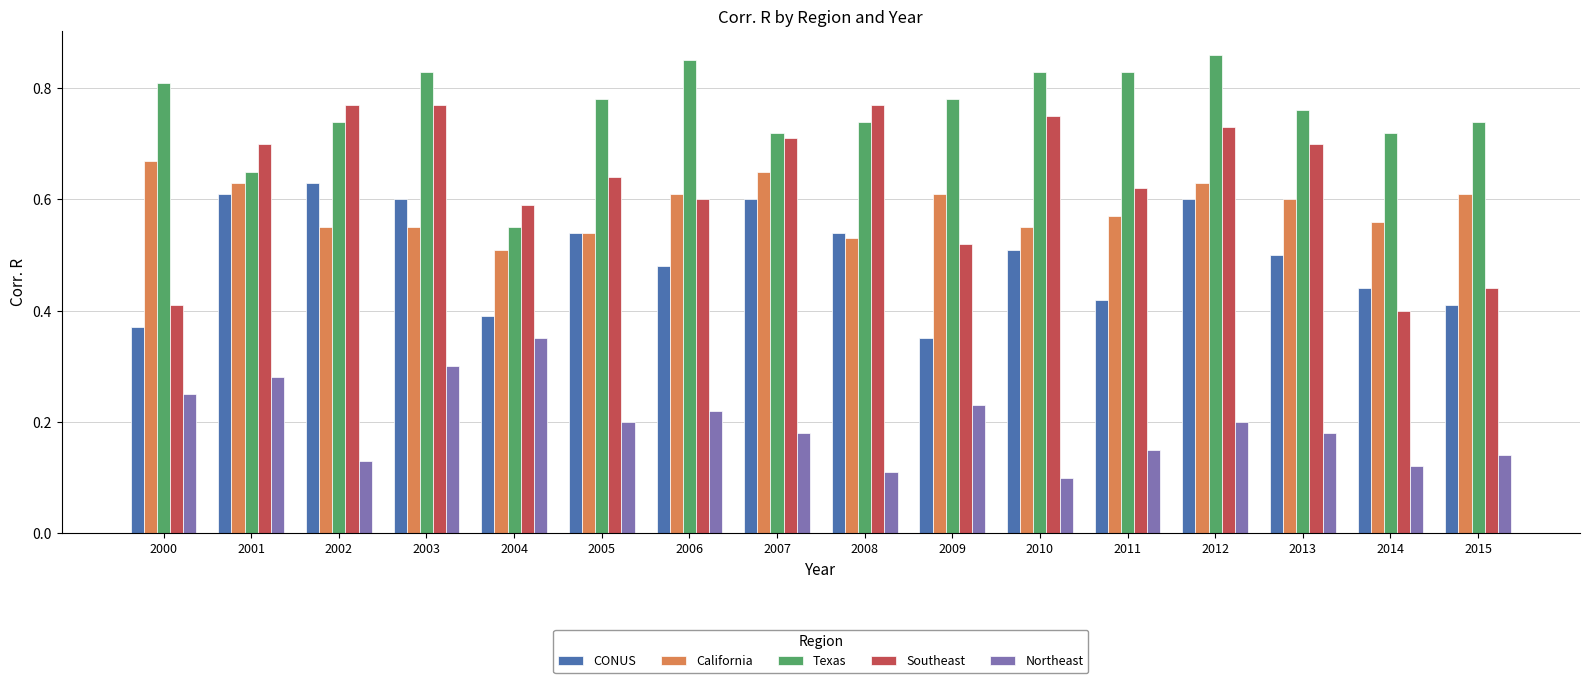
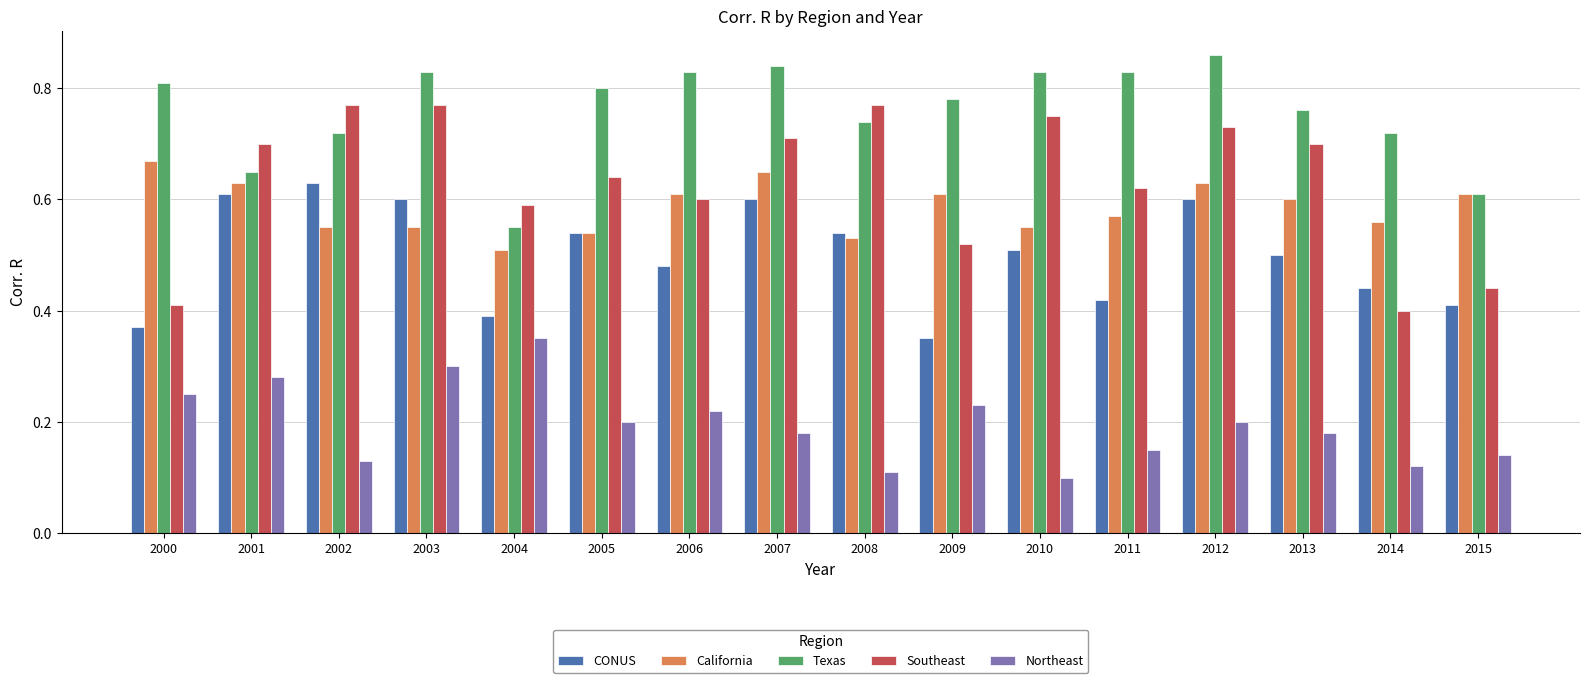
  {
    "Texas": {
      "2000": 0.81,
      "2001": 0.65,
-     "2002": 0.74,
+     "2002": 0.72,
      "2003": 0.83,
      "2004": 0.55,
-     "2005": 0.78,
-     "2006": 0.85,
-     "2007": 0.72,
+     "2005": 0.80,
+     "2006": 0.83,
+     "2007": 0.84,
      "2008": 0.74,
      "2009": 0.78,
      "2010": 0.83,
      "2011": 0.83,
      "2012": 0.86,
      "2013": 0.76,
      "2014": 0.72,
-     "2015": 0.74
+     "2015": 0.61
    }
  }
